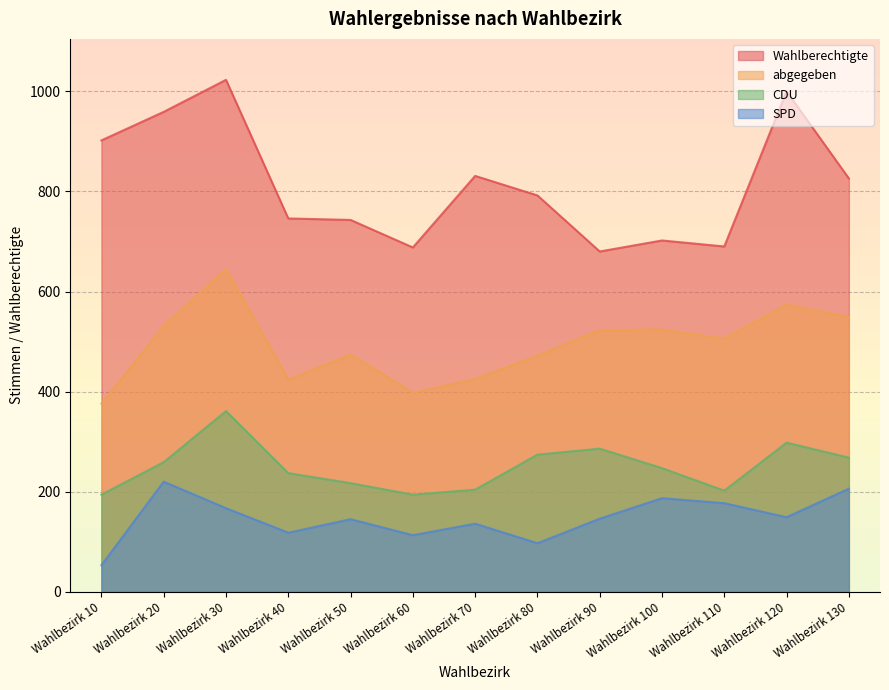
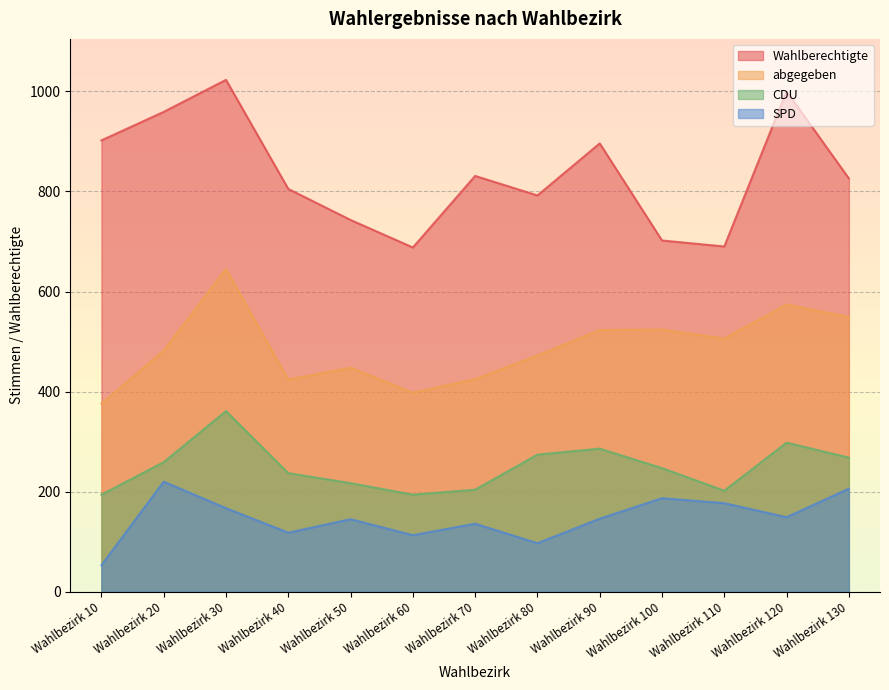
  {
    "Wahlberechtigte": {
      "Wahlbezirk 10": 900,
      "Wahlbezirk 20": 960,
      "Wahlbezirk 30": 1020,
-     "Wahlbezirk 40": 750,
+     "Wahlbezirk 40": 810,
      "Wahlbezirk 50": 740,
      "Wahlbezirk 60": 690,
      "Wahlbezirk 70": 830,
      "Wahlbezirk 80": 790,
-     "Wahlbezirk 90": 680,
+     "Wahlbezirk 90": 900,
      "Wahlbezirk 100": 700,
      "Wahlbezirk 110": 690,
      "Wahlbezirk 130": 830
    },
    "abgegeben": {
      "Wahlbezirk 10": 380,
-     "Wahlbezirk 20": 530,
+     "Wahlbezirk 20": 480,
      "Wahlbezirk 30": 650,
      "Wahlbezirk 40": 420,
-     "Wahlbezirk 50": 470,
+     "Wahlbezirk 50": 450,
      "Wahlbezirk 60": 400,
      "Wahlbezirk 70": 430,
      "Wahlbezirk 80": 470,
      "Wahlbezirk 90": 520,
      "Wahlbezirk 100": 520,
      "Wahlbezirk 110": 510,
      "Wahlbezirk 120": 570,
      "Wahlbezirk 130": 550
    },
    "CDU": {
      "Wahlbezirk 10": 190,
      "Wahlbezirk 20": 260,
      "Wahlbezirk 30": 360,
      "Wahlbezirk 40": 240,
      "Wahlbezirk 50": 220,
      "Wahlbezirk 60": 190,
      "Wahlbezirk 70": 200,
      "Wahlbezirk 80": 270,
      "Wahlbezirk 90": 290,
      "Wahlbezirk 100": 250,
      "Wahlbezirk 110": 200,
      "Wahlbezirk 120": 300,
      "Wahlbezirk 130": 270
    },
    "SPD": {
      "Wahlbezirk 10": 50,
      "Wahlbezirk 20": 220,
      "Wahlbezirk 30": 170,
      "Wahlbezirk 40": 120,
      "Wahlbezirk 50": 150,
      "Wahlbezirk 60": 110,
      "Wahlbezirk 70": 140,
      "Wahlbezirk 80": 100,
      "Wahlbezirk 90": 150,
      "Wahlbezirk 100": 190,
      "Wahlbezirk 110": 180,
      "Wahlbezirk 120": 150,
      "Wahlbezirk 130": 210
    }
  }
